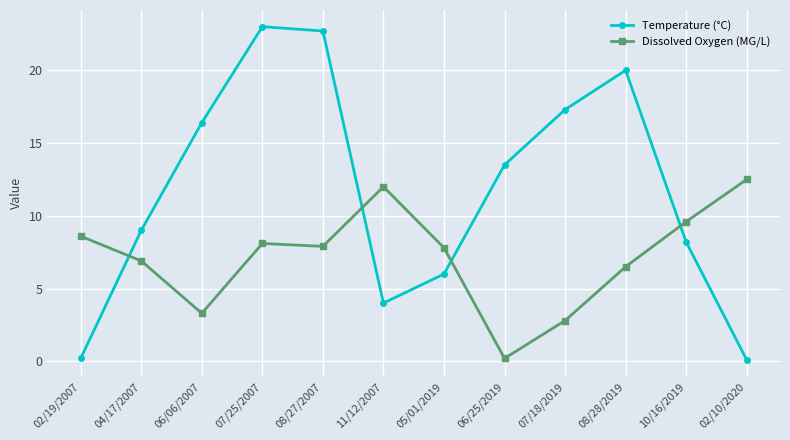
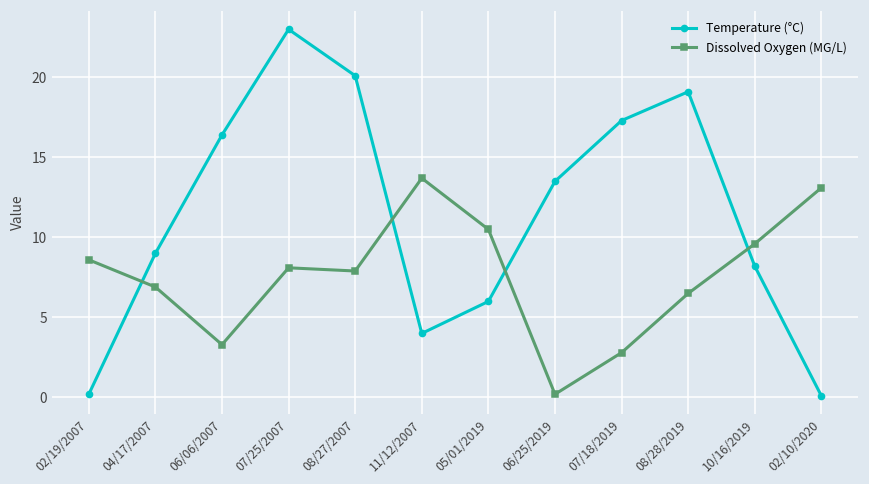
  {
    "Temperature (°C)": {
      "02/19/2007": 0.2,
      "04/17/2007": 9.0,
      "06/06/2007": 16.4,
      "07/25/2007": 23.0,
-     "08/27/2007": 22.7,
+     "08/27/2007": 20.1,
      "11/12/2007": 4.0,
      "05/01/2019": 6.0,
      "06/25/2019": 13.5,
      "07/18/2019": 17.3,
-     "08/28/2019": 20.0,
+     "08/28/2019": 19.1,
      "10/16/2019": 8.2,
      "02/10/2020": 0.1
    },
    "Dissolved Oxygen (MG/L)": {
      "02/19/2007": 8.6,
      "04/17/2007": 6.9,
      "06/06/2007": 3.3,
      "07/25/2007": 8.1,
      "08/27/2007": 7.9,
-     "11/12/2007": 12.0,
-     "05/01/2019": 7.8,
+     "11/12/2007": 13.7,
+     "05/01/2019": 10.5,
      "06/25/2019": 0.2,
      "07/18/2019": 2.8,
      "08/28/2019": 6.5,
      "10/16/2019": 9.6,
-     "02/10/2020": 12.5
+     "02/10/2020": 13.1
    }
  }
